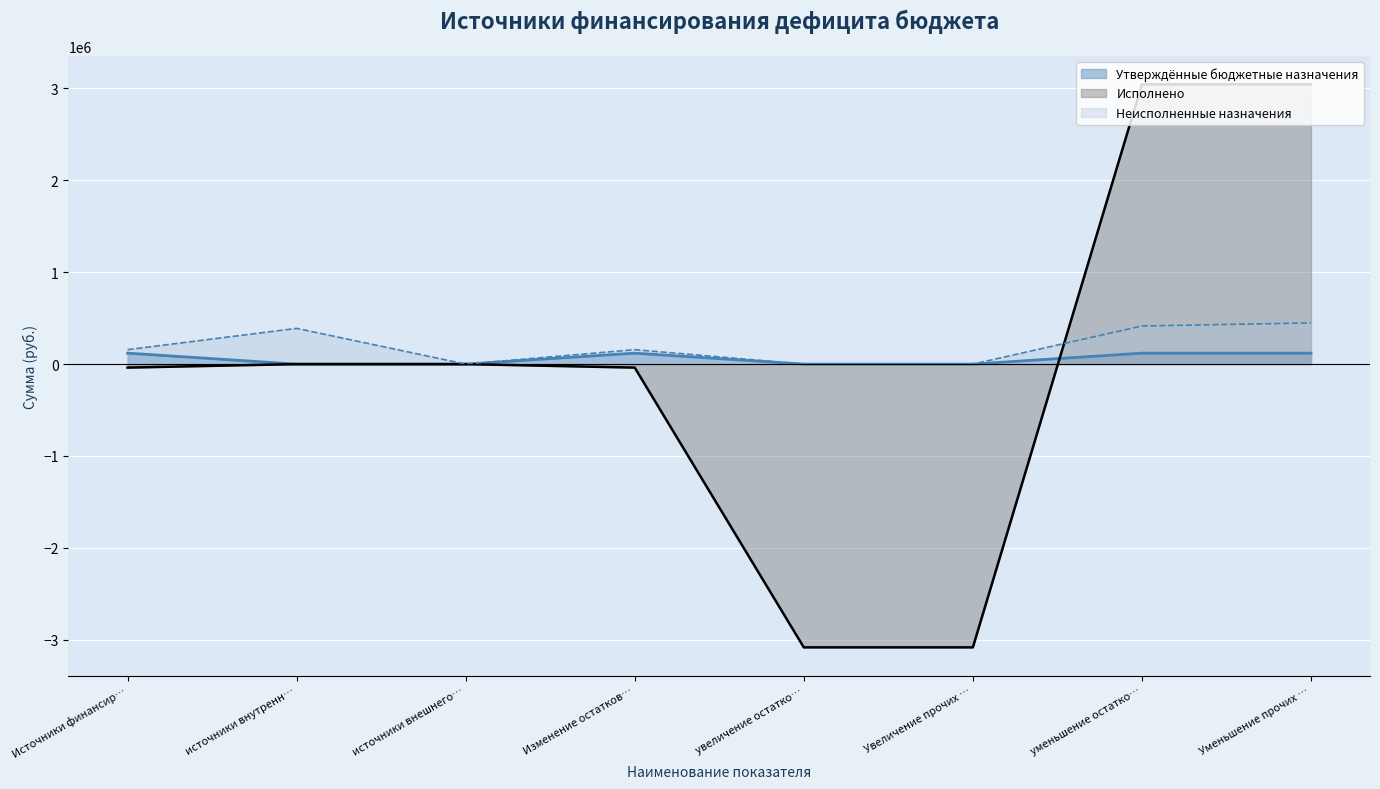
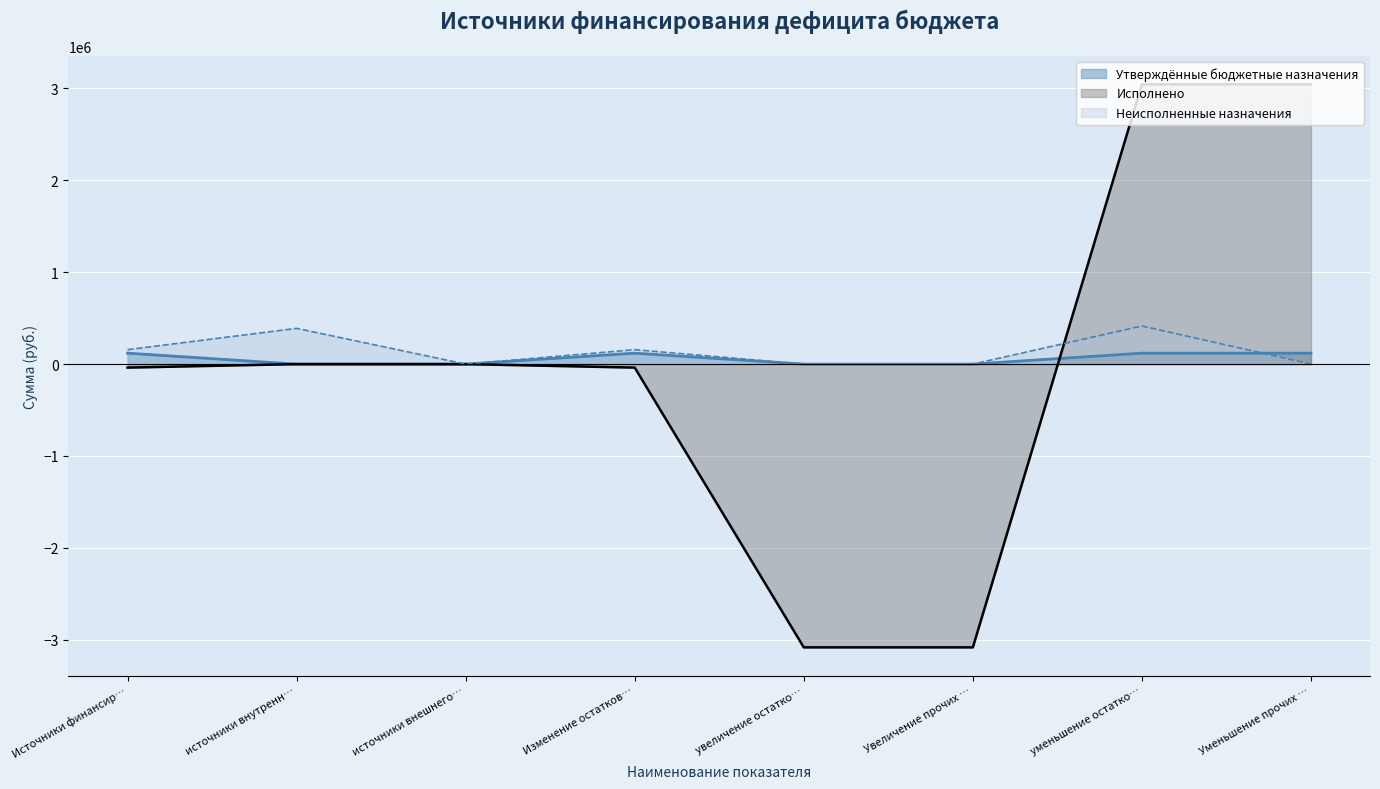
  {
    "Неисполненные назначения": {
      "Источники финансир…": 200000,
      "источники внутренн…": 400000,
      "Изменение остатков…": 200000,
      "уменьшение остатко…": 400000,
-     "Уменьшение прочих …": 400000
+     "Уменьшение прочих …": 0
    }
  }
